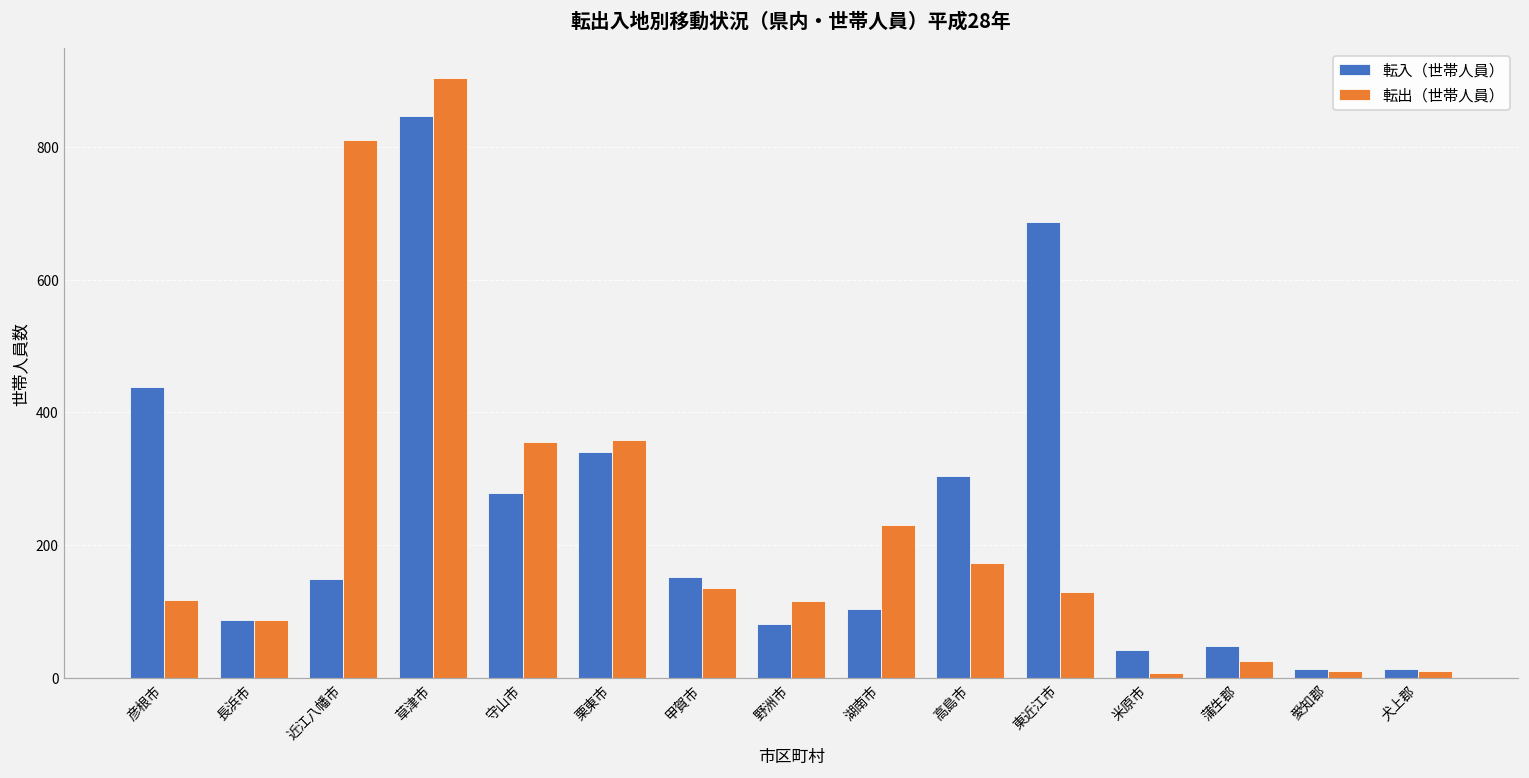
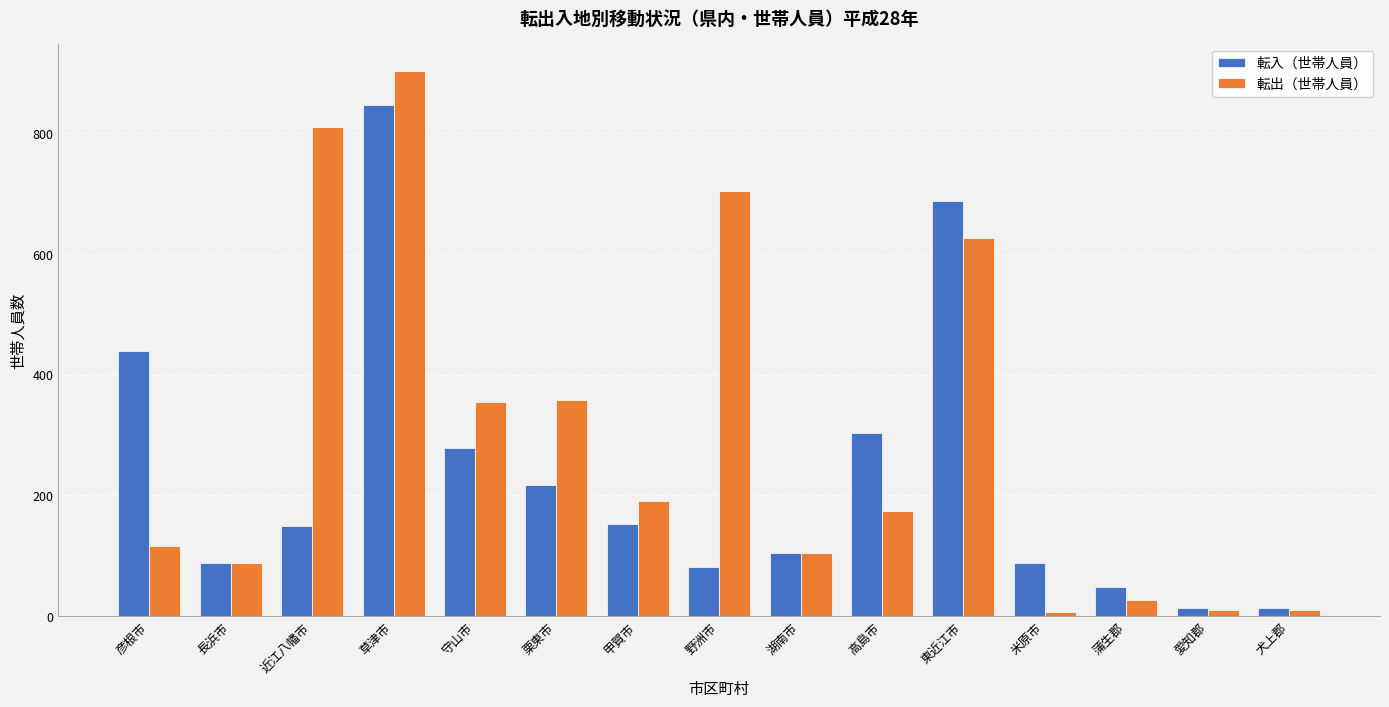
  {
    "転入（世帯人員）": {
      "彦根市": 440,
      "長浜市": 90,
      "近江八幡市": 150,
      "草津市": 850,
      "守山市": 280,
-     "栗東市": 340,
+     "栗東市": 220,
      "甲賀市": 150,
      "野洲市": 80,
      "湖南市": 100,
      "高島市": 300,
      "東近江市": 690,
-     "米原市": 40,
+     "米原市": 90,
      "蒲生郡": 50,
      "愛知郡": 10,
      "犬上郡": 10
    },
    "転出（世帯人員）": {
      "彦根市": 120,
      "長浜市": 90,
      "近江八幡市": 810,
      "草津市": 900,
      "守山市": 360,
      "栗東市": 360,
-     "甲賀市": 140,
-     "野洲市": 120,
-     "湖南市": 230,
+     "甲賀市": 190,
+     "野洲市": 700,
+     "湖南市": 100,
      "高島市": 170,
-     "東近江市": 130,
+     "東近江市": 630,
      "米原市": 10,
      "蒲生郡": 30,
      "愛知郡": 10,
      "犬上郡": 10
    }
  }
